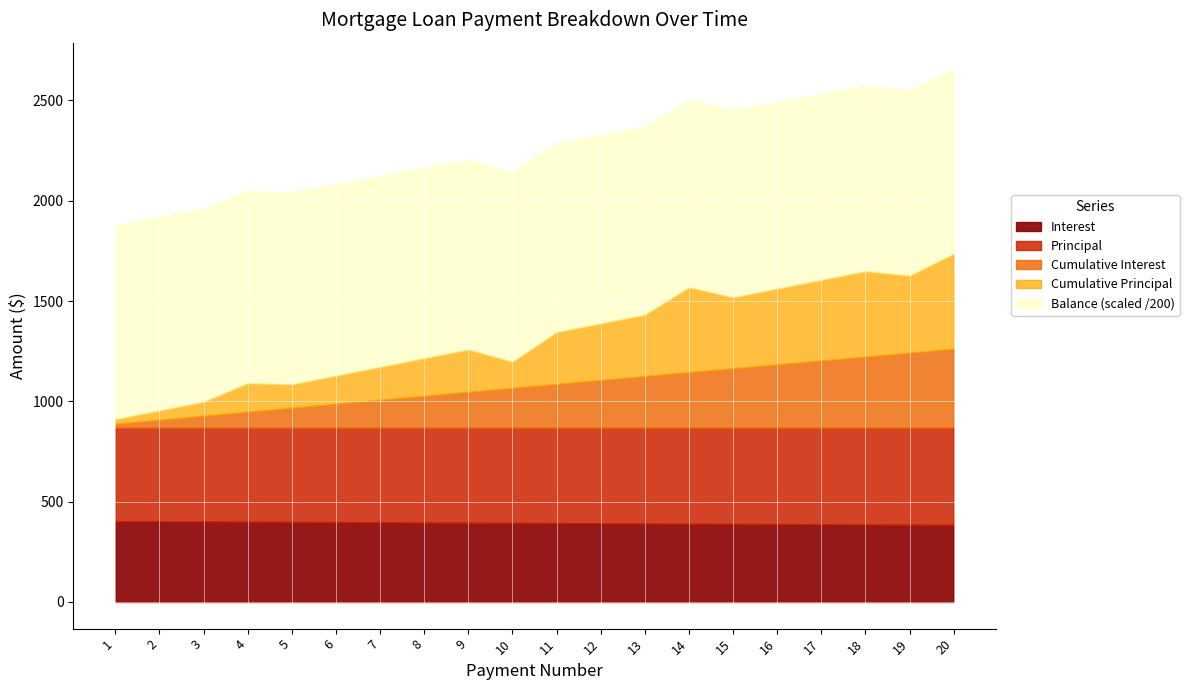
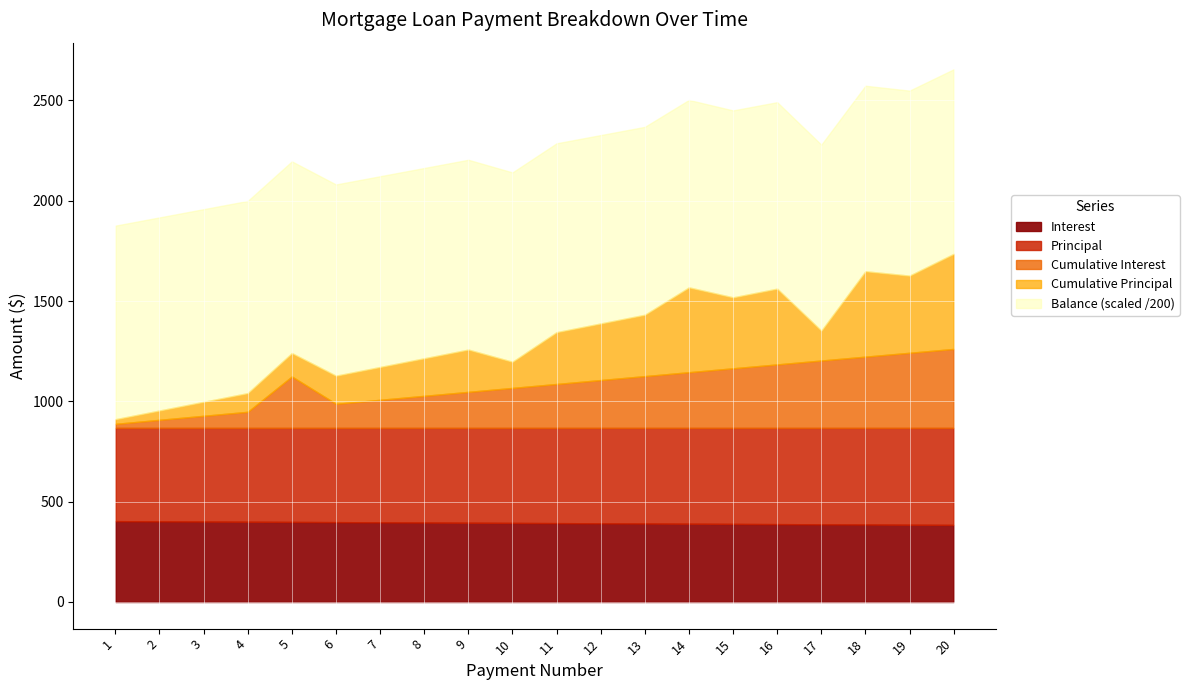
  {
    "Interest": {
      "1": 400,
      "2": 400,
      "3": 400,
      "4": 400,
      "5": 400,
      "6": 400,
      "7": 400,
      "8": 400,
      "9": 400,
      "10": 390,
      "11": 390,
      "12": 390,
      "13": 390,
      "14": 390,
      "15": 390,
      "16": 390,
      "17": 390,
      "18": 390,
      "19": 390,
      "20": 380
    },
    "Principal": {
      "1": 460,
      "2": 470,
      "3": 470,
      "4": 470,
      "5": 470,
      "6": 470,
      "7": 470,
      "8": 470,
      "9": 470,
      "10": 470,
      "11": 470,
      "12": 480,
      "13": 480,
      "14": 480,
      "15": 480,
      "16": 480,
      "17": 480,
      "18": 480,
      "19": 480,
      "20": 480
    },
    "Cumulative Interest": {
      "1": 20,
      "2": 40,
      "3": 60,
      "4": 80,
-     "5": 100,
+     "5": 260,
      "6": 120,
      "7": 140,
      "8": 160,
      "9": 180,
      "10": 200,
      "11": 220,
      "12": 240,
      "13": 260,
      "14": 280,
      "15": 300,
      "16": 320,
      "17": 340,
      "18": 360,
      "19": 370,
      "20": 390
    },
    "Cumulative Principal": {
      "1": 20,
      "2": 50,
      "3": 70,
-     "4": 140,
+     "4": 90,
      "5": 120,
      "6": 140,
      "7": 160,
      "8": 190,
      "9": 210,
      "10": 130,
      "11": 260,
      "12": 280,
      "13": 310,
      "14": 420,
      "15": 350,
      "16": 380,
-     "17": 400,
+     "17": 150,
      "18": 430,
      "19": 380,
      "20": 470
    },
    "Balance (scaled /200)": {
      "1": 960,
      "2": 960,
      "3": 960,
      "4": 960,
      "5": 960,
      "6": 950,
      "7": 950,
      "8": 950,
      "9": 950,
      "10": 940,
      "11": 940,
      "12": 940,
      "13": 940,
      "14": 930,
      "15": 930,
      "16": 930,
      "17": 930,
      "18": 920,
      "19": 920,
      "20": 920
    }
  }
